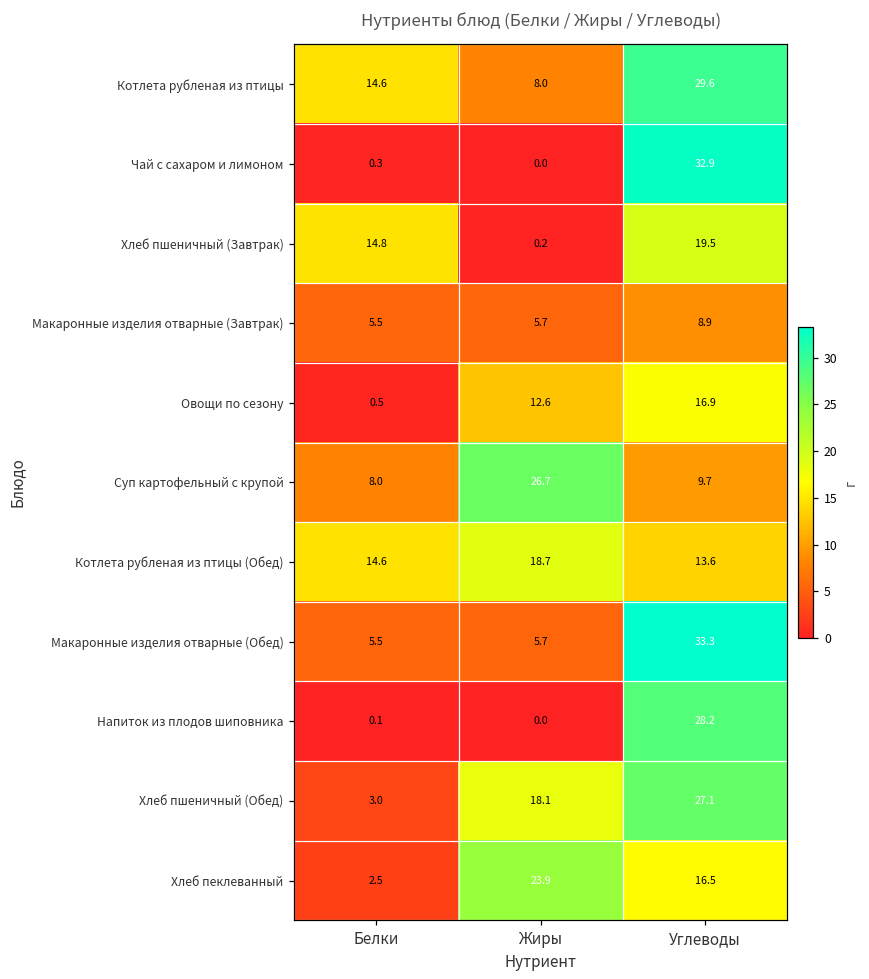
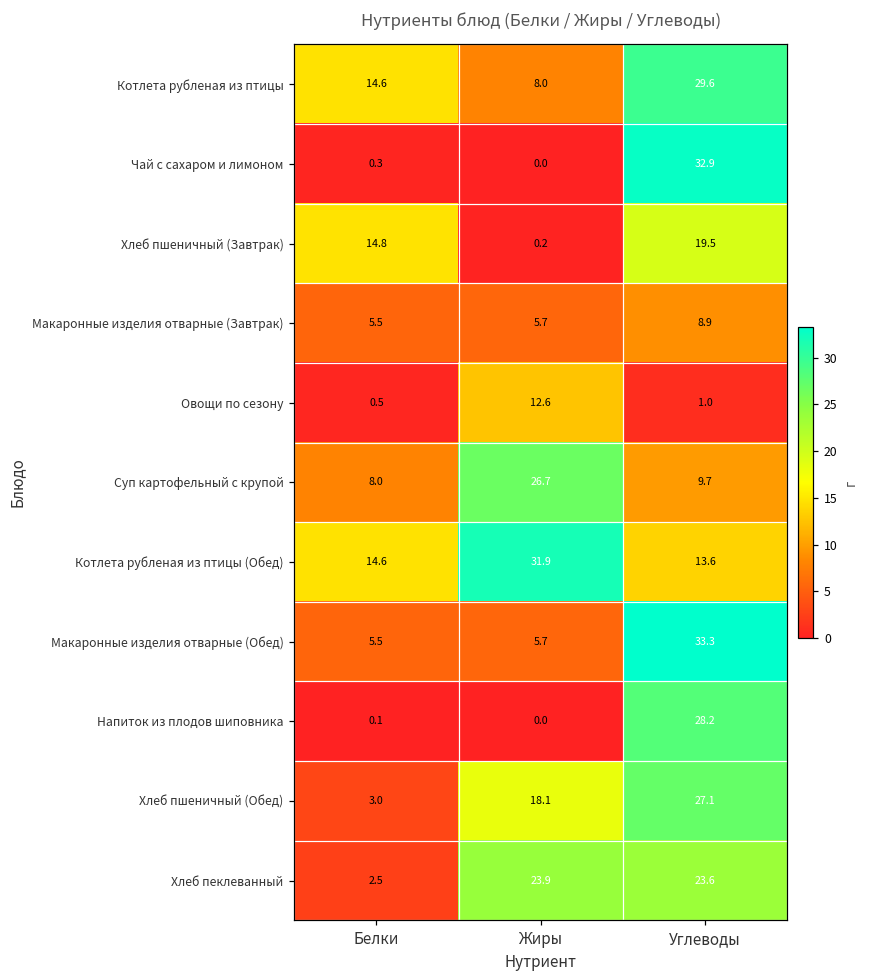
  {
    "Котлета рубленая из птицы": {
      "Белки": 14.6,
      "Жиры": 8.0,
      "Углеводы": 29.6
    },
    "Чай с сахаром и лимоном": {
      "Белки": 0.3,
      "Жиры": 0.0,
      "Углеводы": 32.9
    },
    "Хлеб пшеничный (Завтрак)": {
      "Белки": 14.8,
      "Жиры": 0.2,
      "Углеводы": 19.5
    },
    "Макаронные изделия отварные (Завтрак)": {
      "Белки": 5.5,
      "Жиры": 5.7,
      "Углеводы": 8.9
    },
    "Овощи по сезону": {
      "Белки": 0.5,
      "Жиры": 12.6,
-     "Углеводы": 16.9
+     "Углеводы": 1.0
    },
    "Суп картофельный с крупой": {
      "Белки": 8.0,
      "Жиры": 26.7,
      "Углеводы": 9.7
    },
    "Котлета рубленая из птицы (Обед)": {
      "Белки": 14.6,
-     "Жиры": 18.7,
+     "Жиры": 31.9,
      "Углеводы": 13.6
    },
    "Макаронные изделия отварные (Обед)": {
      "Белки": 5.5,
      "Жиры": 5.7,
      "Углеводы": 33.3
    },
    "Напиток из плодов шиповника": {
      "Белки": 0.1,
      "Жиры": 0.0,
      "Углеводы": 28.2
    },
    "Хлеб пшеничный (Обед)": {
      "Белки": 3.0,
      "Жиры": 18.1,
      "Углеводы": 27.1
    },
    "Хлеб пеклеванный": {
      "Белки": 2.5,
      "Жиры": 23.9,
-     "Углеводы": 16.5
+     "Углеводы": 23.6
    }
  }
